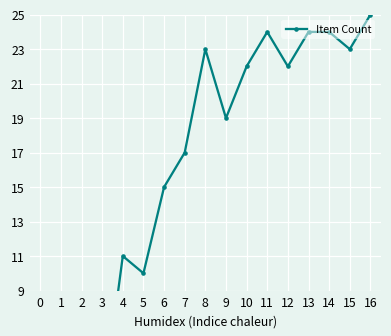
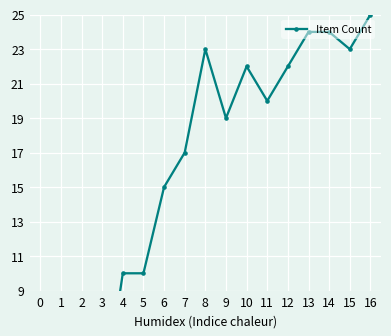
  {
-   "4": 11,
+   "4": 10,
    "5": 10,
    "6": 15,
    "7": 17,
    "8": 23,
    "9": 19,
    "10": 22,
-   "11": 24,
+   "11": 20,
    "12": 22,
    "15": 23,
    "16": 25
  }
